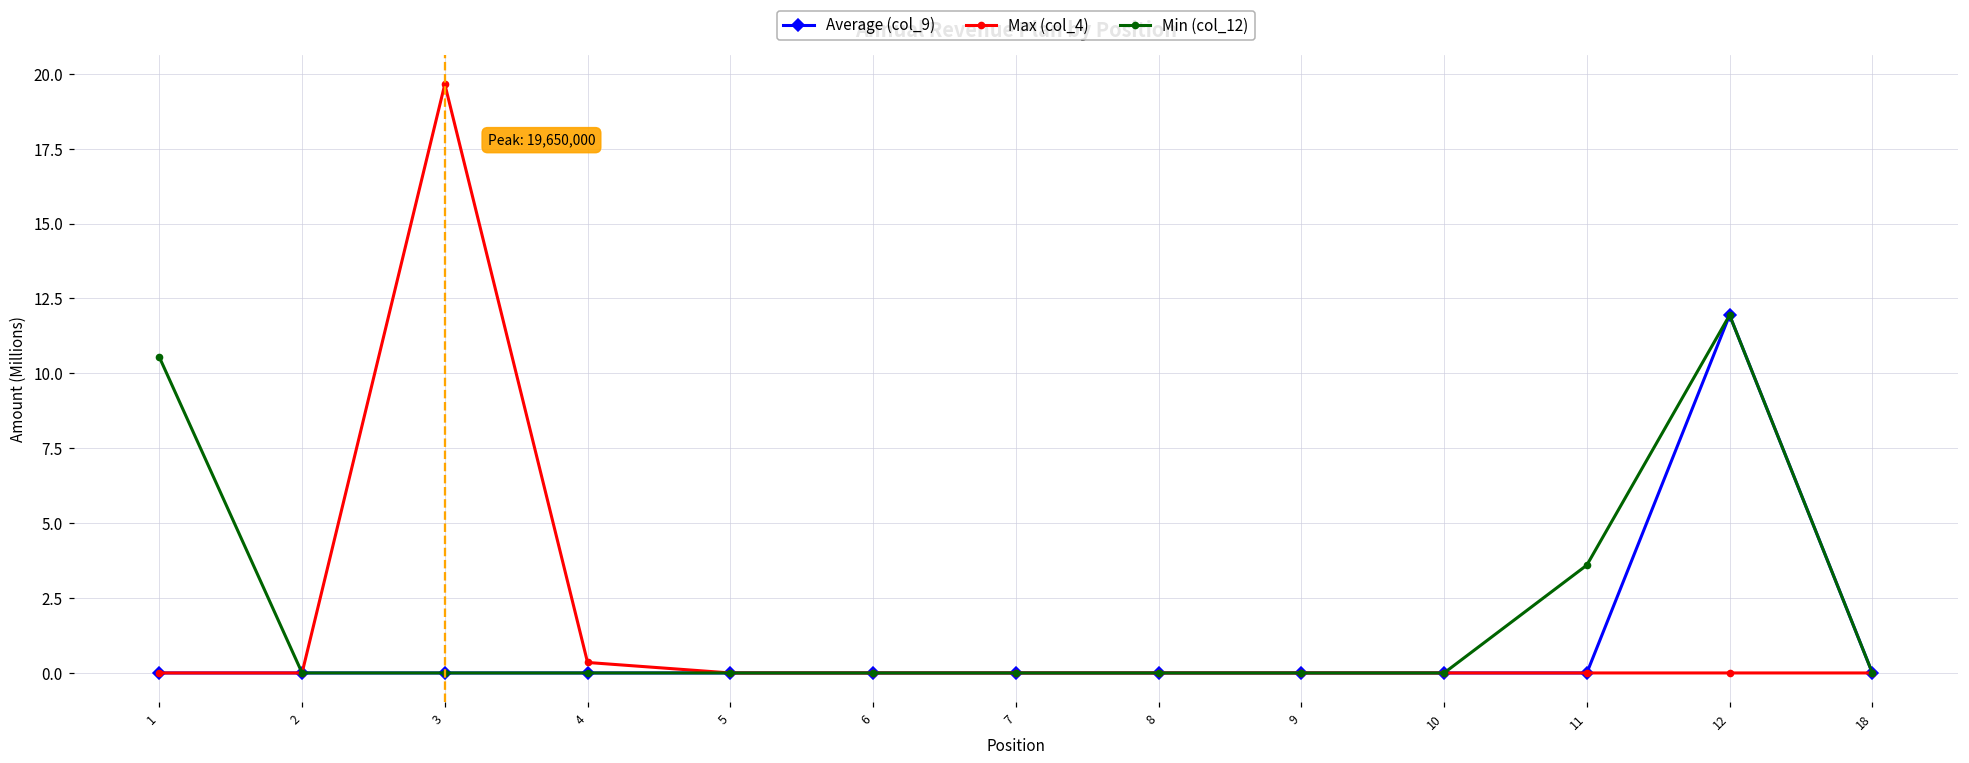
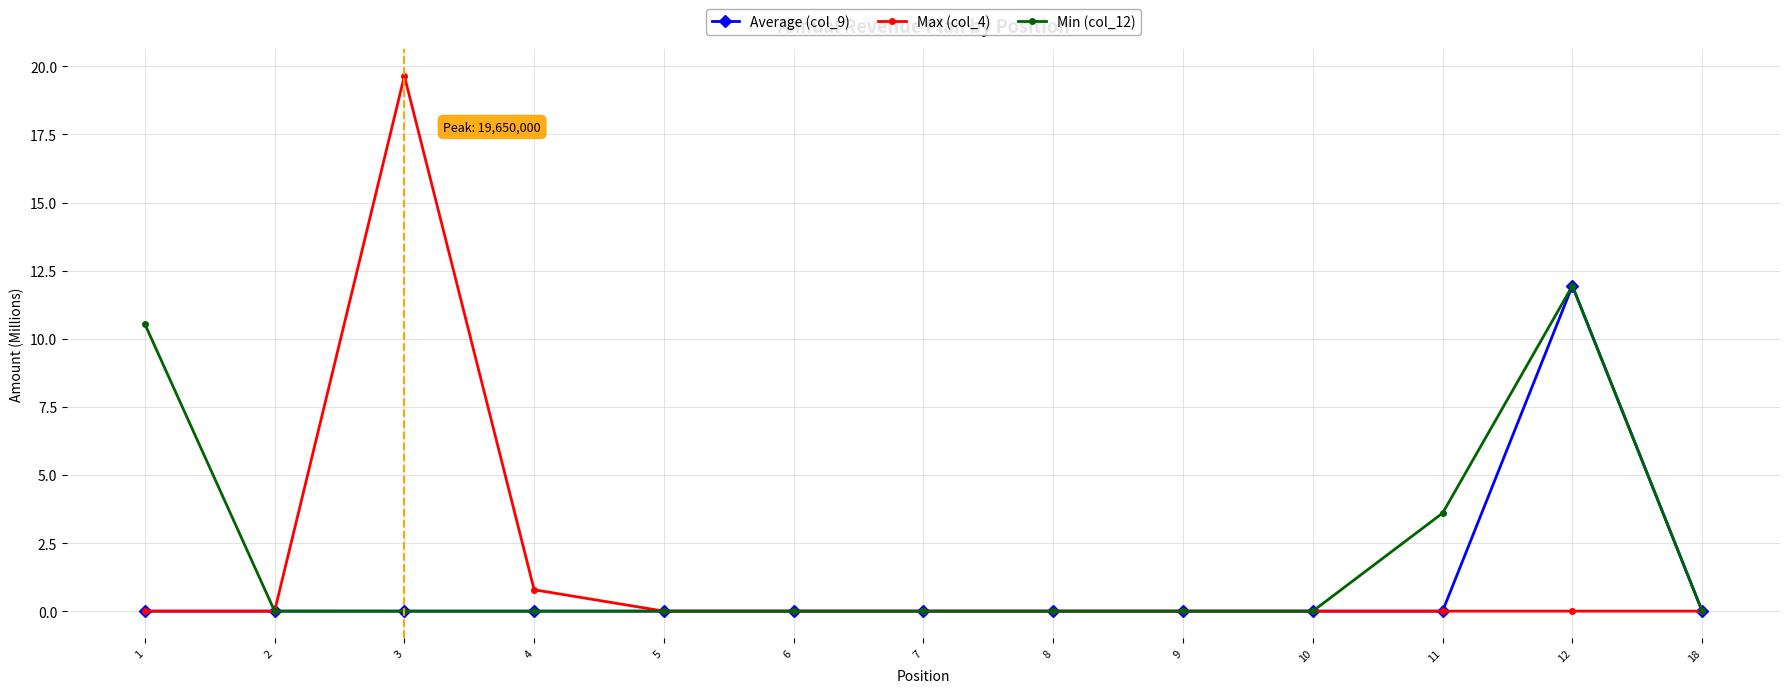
  {
    "Max (col_4)": {
      "3": 19.7,
-     "4": 0.4,
+     "4": 0.8,
      "12": 0.0
    },
    "Min (col_12)": {
      "1": 10.5,
      "11": 3.6
    }
  }
